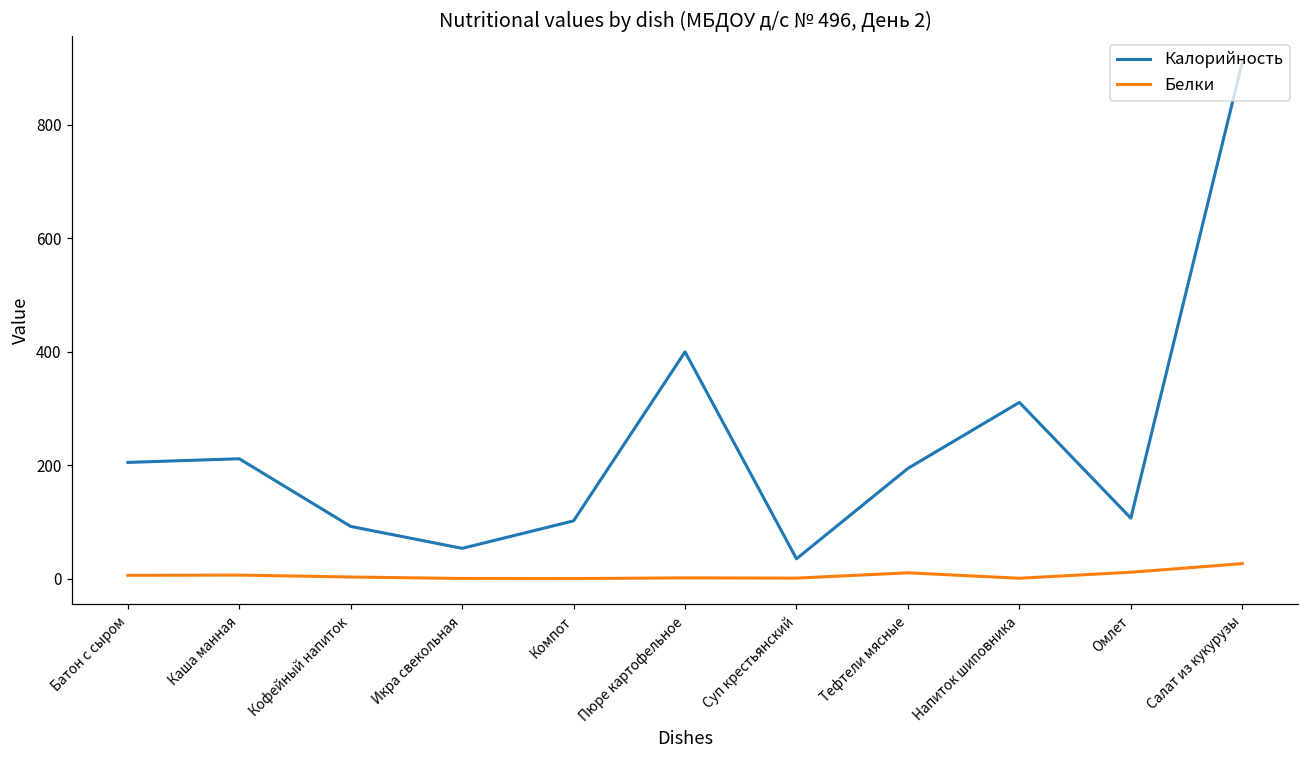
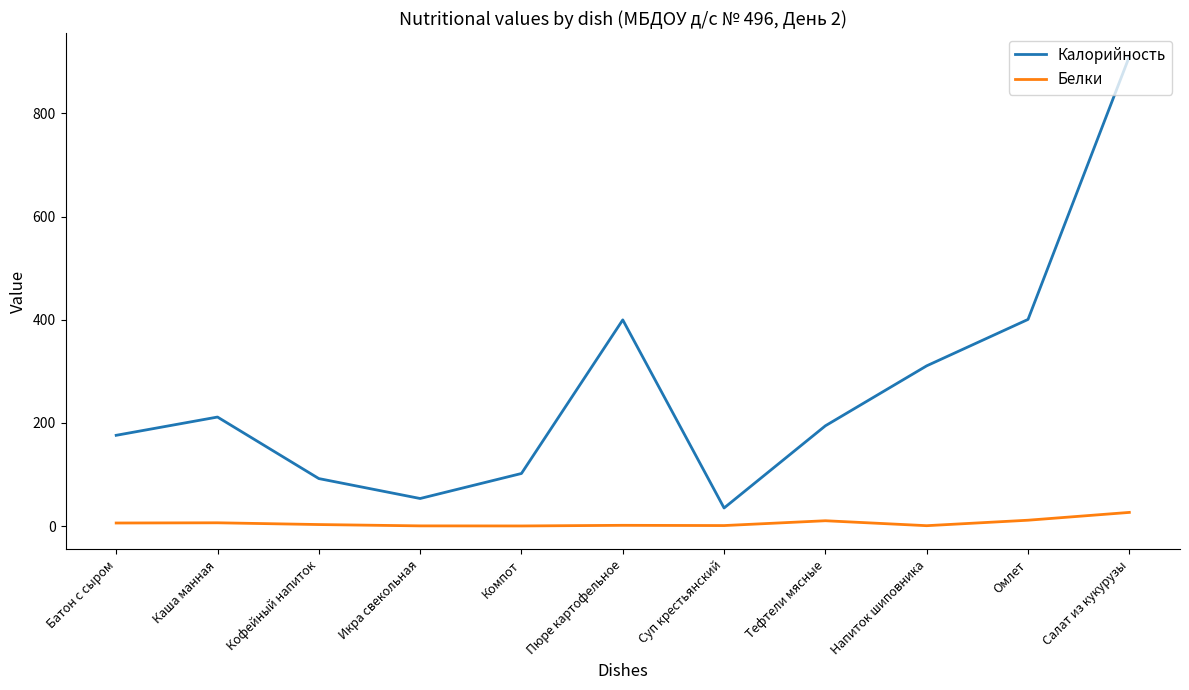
  {
    "Калорийность": {
-     "Батон с сыром": 200,
+     "Батон с сыром": 180,
      "Каша манная": 210,
      "Кофейный напиток": 90,
      "Икра свекольная": 50,
      "Компот": 100,
      "Пюре картофельное": 400,
      "Суп крестьянский": 30,
      "Тефтели мясные": 190,
      "Напиток шиповника": 310,
-     "Омлет": 110
+     "Омлет": 400
    },
    "Белки": {
      "Батон с сыром": 10,
      "Каша манная": 10,
      "Кофейный напиток": 0,
      "Икра свекольная": 0,
      "Компот": 0,
      "Пюре картофельное": 0,
      "Суп крестьянский": 0,
      "Тефтели мясные": 10,
      "Напиток шиповника": 0,
      "Омлет": 10,
      "Салат из кукурузы": 30
    }
  }
